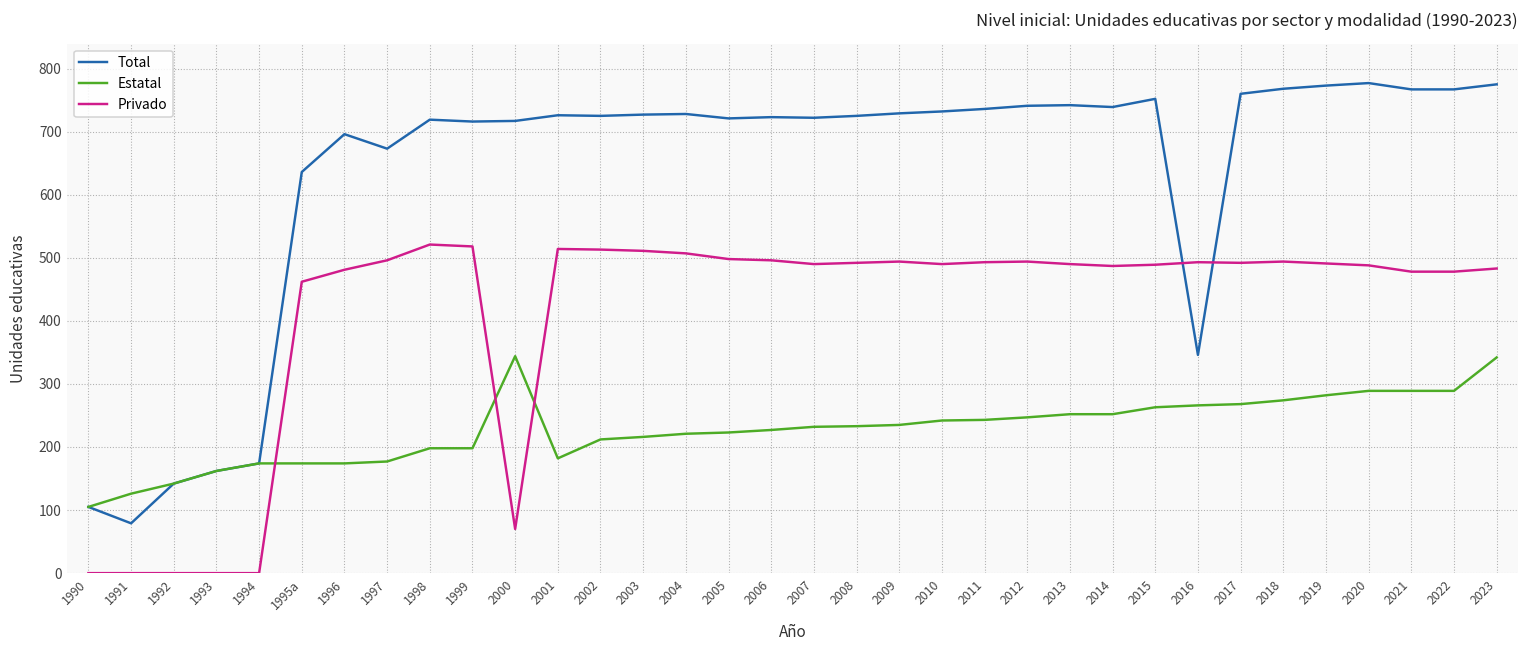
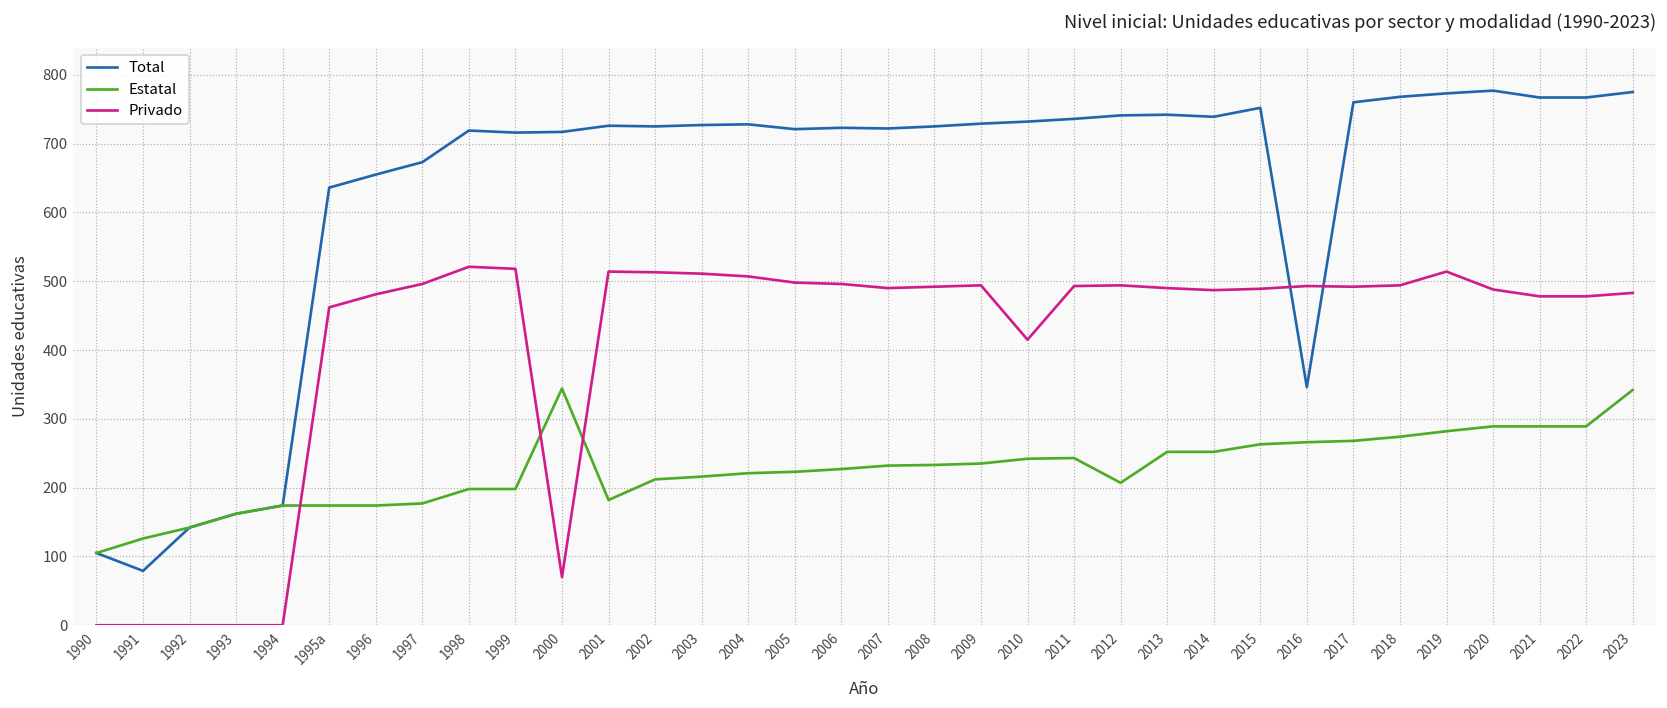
  {
    "Total": {
      "1991": 80,
      "1995a": 640,
-     "1996": 700,
+     "1996": 660,
      "1997": 670,
      "1998": 720,
      "1999": 720,
      "2000": 720,
      "2001": 730,
      "2002": 730,
      "2003": 730,
      "2004": 730,
      "2005": 720,
      "2006": 720,
      "2007": 720,
      "2008": 730,
      "2009": 730,
      "2010": 730,
      "2011": 740,
      "2012": 740,
      "2013": 740,
      "2014": 740,
      "2015": 750,
      "2016": 350,
      "2017": 760,
      "2018": 770,
      "2019": 770,
      "2020": 780,
      "2021": 770,
      "2022": 770,
      "2023": 780
    },
    "Estatal": {
      "1991": 130,
      "1995a": 170,
      "1996": 170,
      "1997": 180,
      "1998": 200,
      "1999": 200,
      "2000": 340,
      "2001": 180,
      "2002": 210,
      "2003": 220,
      "2004": 220,
      "2005": 220,
      "2006": 230,
      "2007": 230,
      "2008": 230,
      "2009": 240,
      "2010": 240,
      "2011": 240,
-     "2012": 250,
+     "2012": 210,
      "2013": 250,
      "2014": 250,
      "2015": 260,
      "2016": 270,
      "2017": 270,
      "2018": 270,
      "2019": 280,
      "2020": 290,
      "2021": 290,
      "2022": 290,
      "2023": 340
    },
    "Privado": {
      "1990": 0,
      "1991": 0,
      "1992": 0,
      "1993": 0,
      "1994": 0,
      "1995a": 460,
      "1996": 480,
      "1997": 500,
      "1998": 520,
      "1999": 520,
      "2000": 70,
      "2001": 510,
      "2002": 510,
      "2003": 510,
      "2004": 510,
      "2005": 500,
      "2006": 500,
      "2007": 490,
      "2008": 490,
      "2009": 490,
-     "2010": 490,
+     "2010": 420,
      "2011": 490,
      "2012": 490,
      "2013": 490,
      "2014": 490,
      "2015": 490,
      "2016": 490,
      "2017": 490,
      "2018": 490,
-     "2019": 490,
+     "2019": 510,
      "2020": 490,
      "2021": 480,
      "2022": 480,
      "2023": 480
    }
  }
